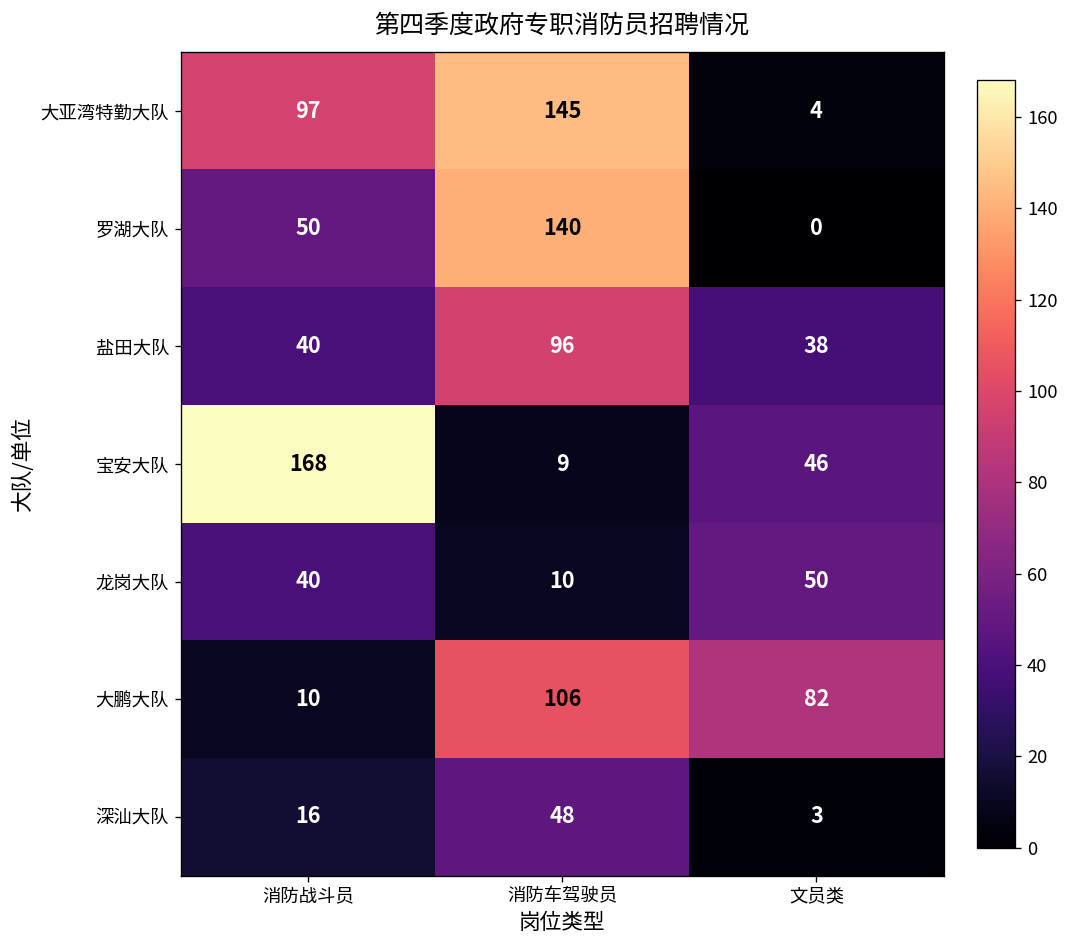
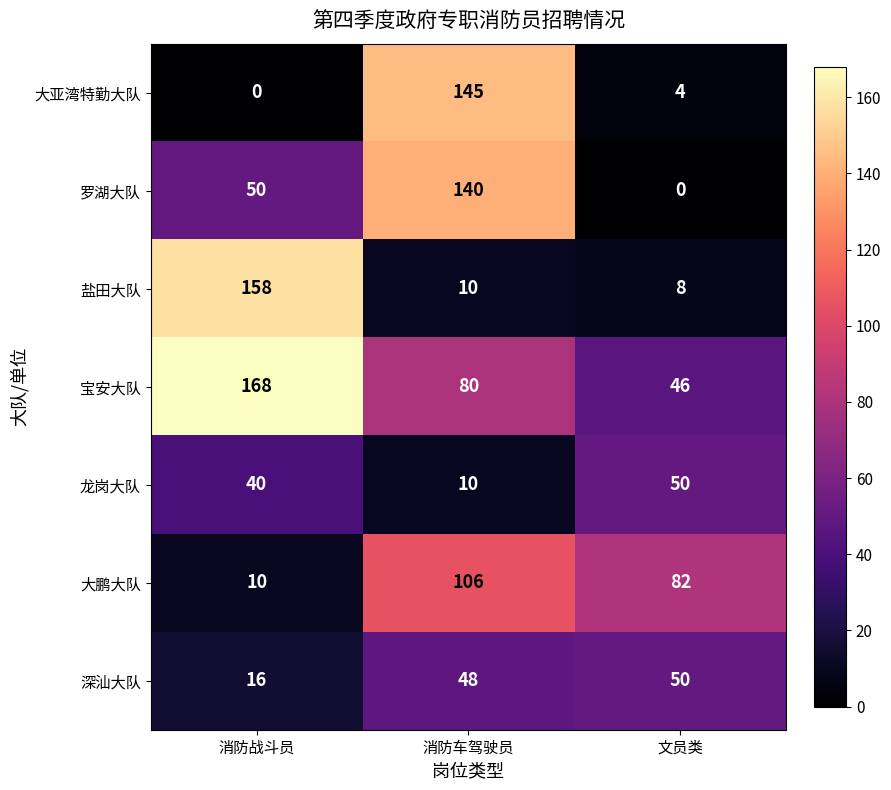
  {
    "大亚湾特勤大队": {
-     "消防战斗员": 97,
+     "消防战斗员": 0,
      "消防车驾驶员": 145,
      "文员类": 4
    },
    "罗湖大队": {
      "消防战斗员": 50,
      "消防车驾驶员": 140,
      "文员类": 0
    },
    "盐田大队": {
-     "消防战斗员": 40,
-     "消防车驾驶员": 96,
-     "文员类": 38
+     "消防战斗员": 158,
+     "消防车驾驶员": 10,
+     "文员类": 8
    },
    "宝安大队": {
      "消防战斗员": 168,
-     "消防车驾驶员": 9,
+     "消防车驾驶员": 80,
      "文员类": 46
    },
    "龙岗大队": {
      "消防战斗员": 40,
      "消防车驾驶员": 10,
      "文员类": 50
    },
    "大鹏大队": {
      "消防战斗员": 10,
      "消防车驾驶员": 106,
      "文员类": 82
    },
    "深汕大队": {
      "消防战斗员": 16,
      "消防车驾驶员": 48,
-     "文员类": 3
+     "文员类": 50
    }
  }
